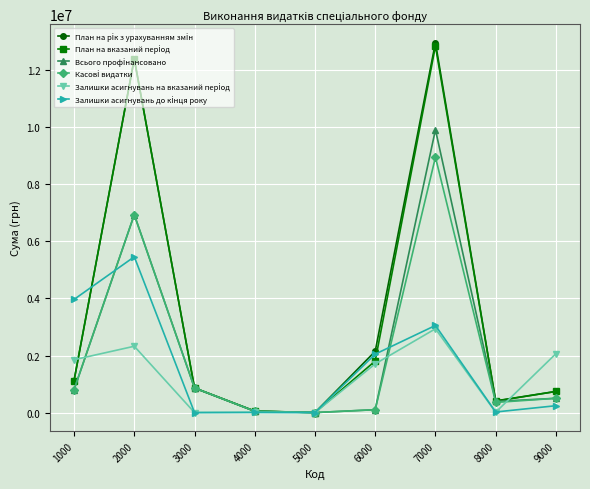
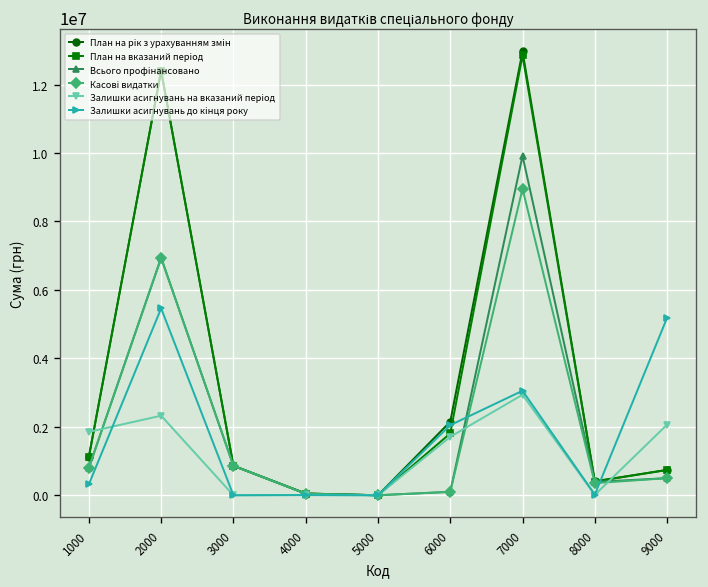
  {
    "Залишки асигнувань на вказаний період": {
      "1000": 1900000,
      "2000": 2300000,
      "6000": 1700000,
      "7000": 2900000,
      "9000": 2100000
    },
    "Залишки асигнувань до кінця року": {
-     "1000": 4000000,
+     "1000": 300000,
      "2000": 5500000,
      "6000": 2000000,
      "7000": 3100000,
-     "9000": 200000
+     "9000": 5200000
    }
  }
